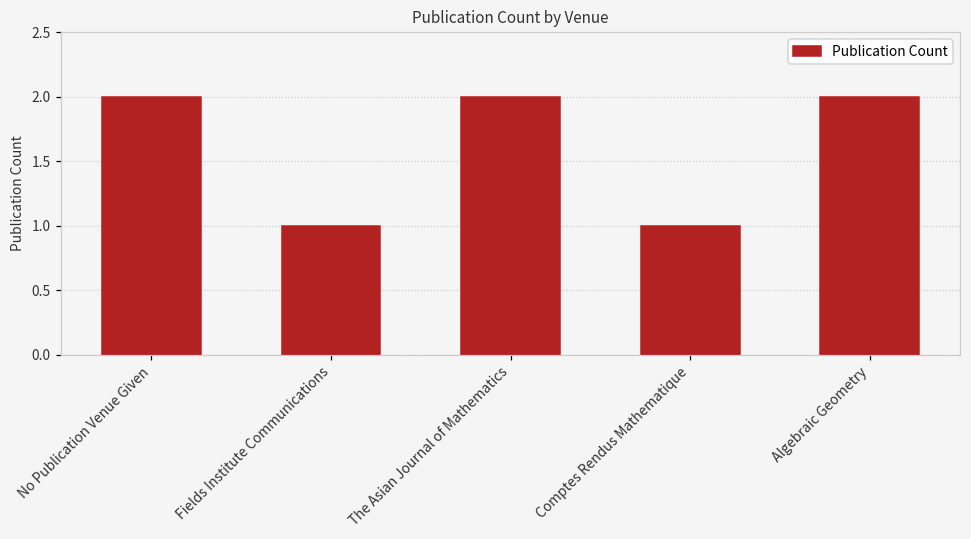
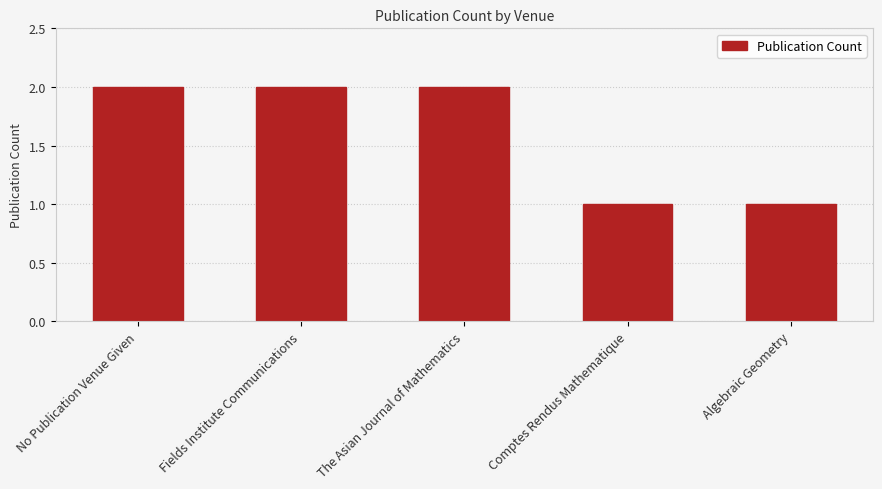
  {
    "No Publication Venue Given": 2,
-   "Fields Institute Communications": 1,
+   "Fields Institute Communications": 2,
    "The Asian Journal of Mathematics": 2,
    "Comptes Rendus Mathematique": 1,
-   "Algebraic Geometry": 2
+   "Algebraic Geometry": 1
  }
